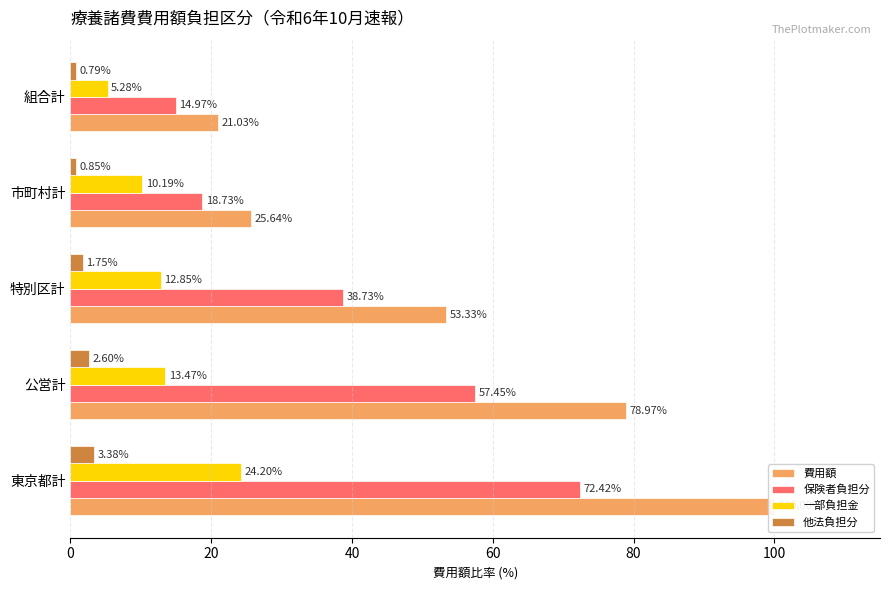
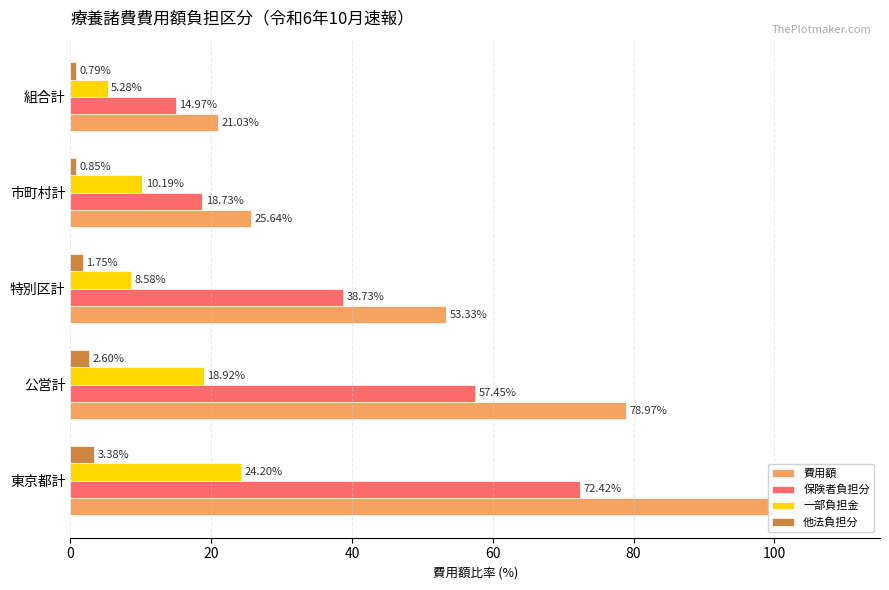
  {
    "一部負担金": {
      "組合計": "5.28%",
      "市町村計": "10.19%",
-     "特別区計": "12.85%",
-     "公営計": "13.47%",
+     "特別区計": "8.58%",
+     "公営計": "18.92%",
      "東京都計": "24.20%"
    }
  }
